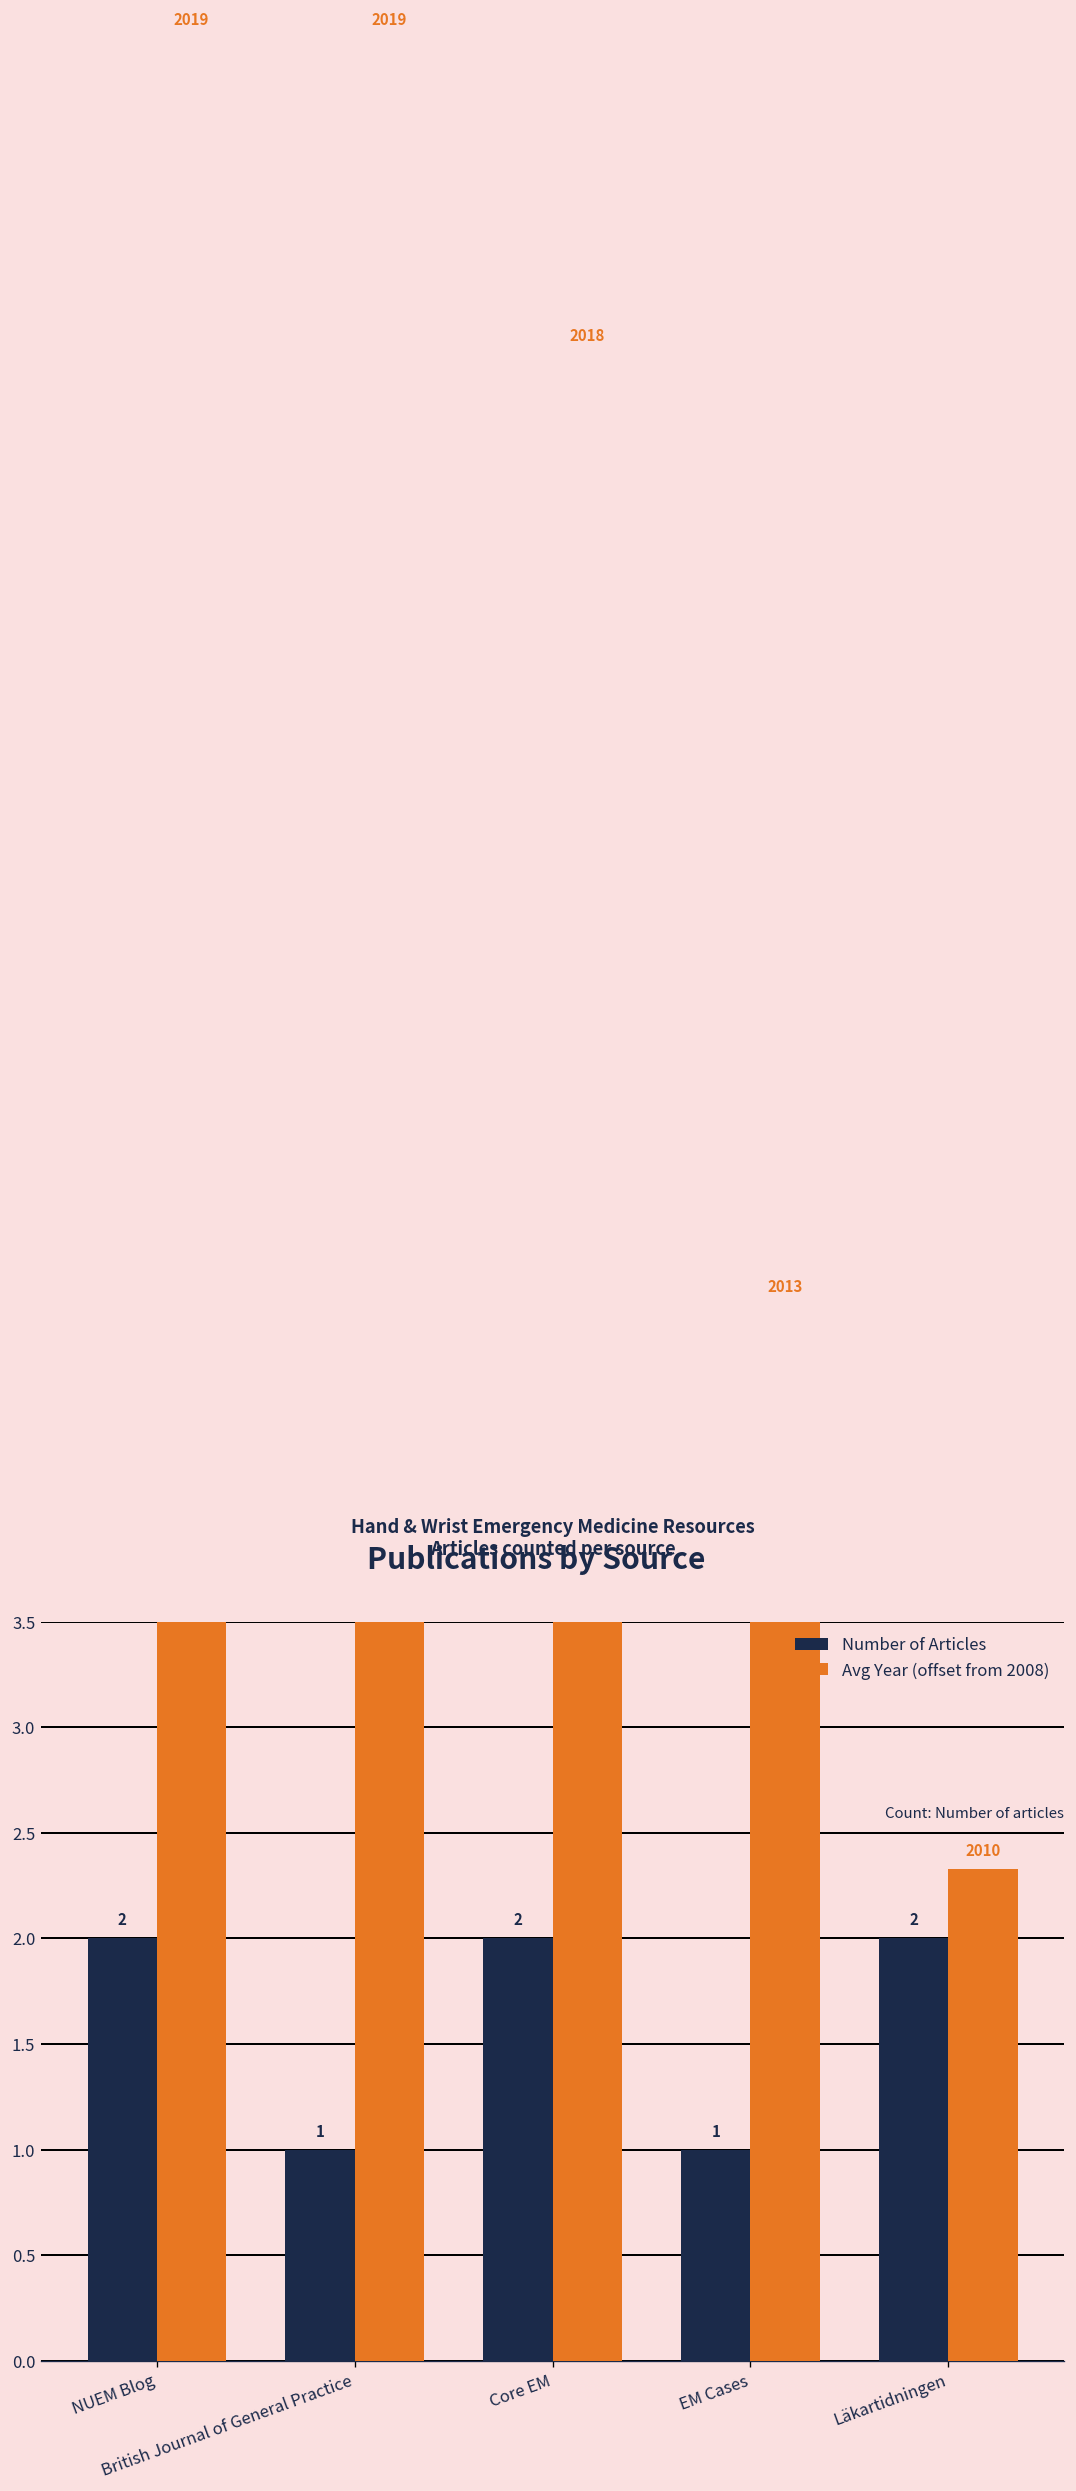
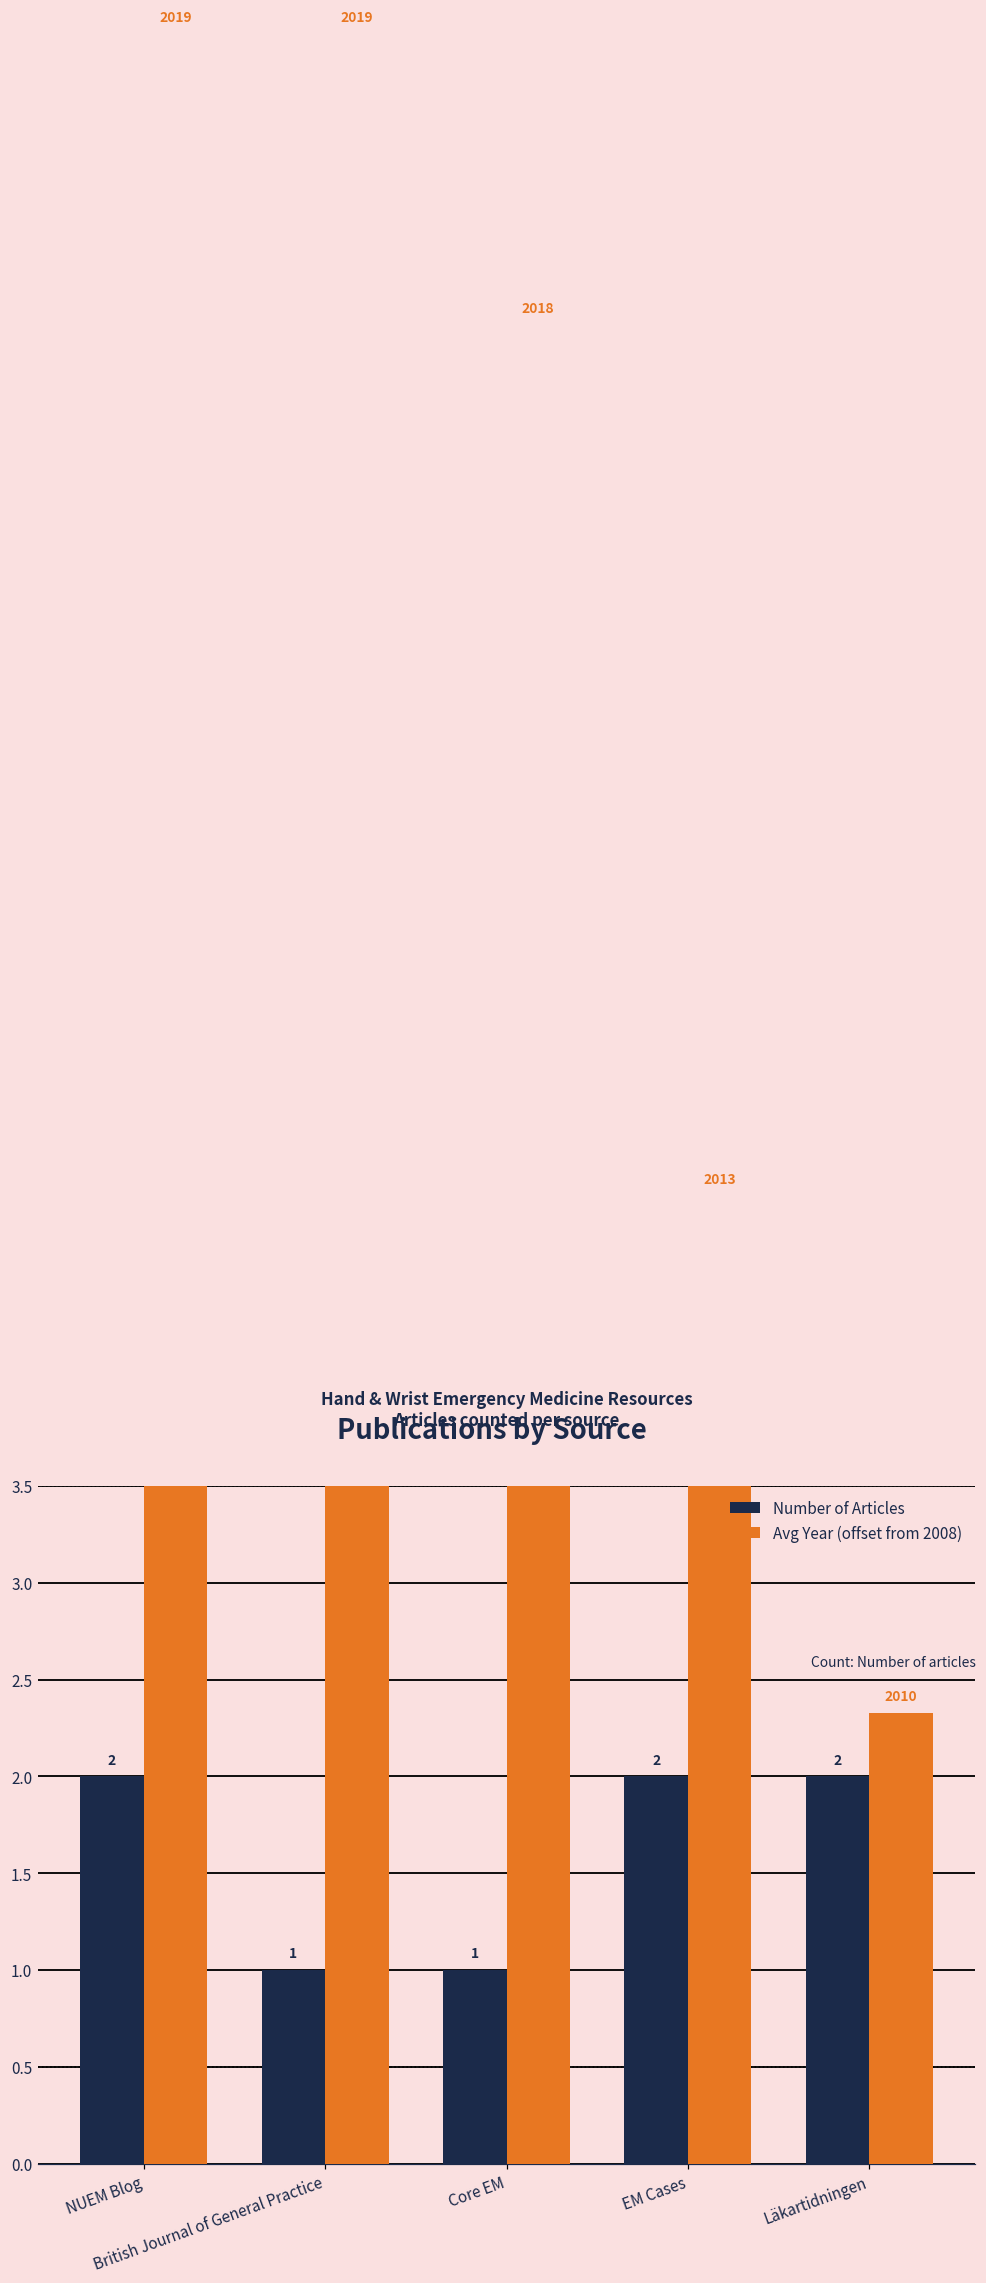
  {
    "Number of Articles": {
      "NUEM Blog": 2,
      "British Journal of General Practice": 1,
-     "Core EM": 2,
-     "EM Cases": 1,
+     "Core EM": 1,
+     "EM Cases": 2,
      "Läkartidningen": 2
    }
  }
